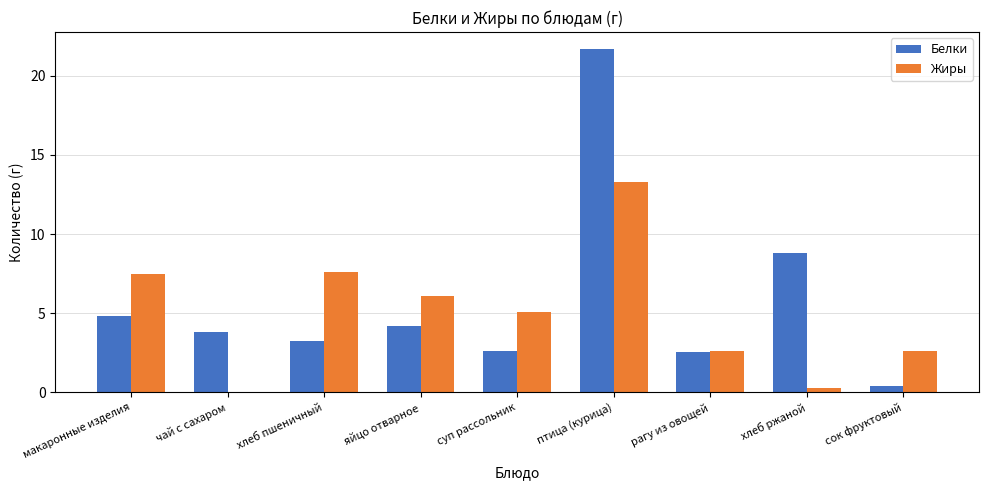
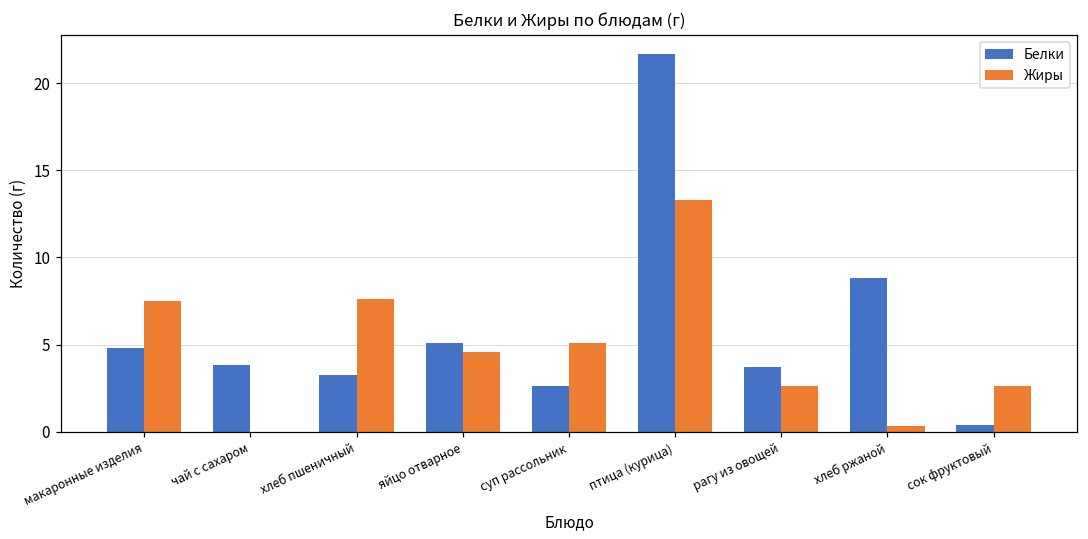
  {
    "Белки": {
      "макаронные изделия": 4.8,
      "чай с сахаром": 3.8,
      "хлеб пшеничный": 3.3,
-     "яйцо отварное": 4.2,
+     "яйцо отварное": 5.1,
      "суп рассольник": 2.6,
      "птица (курица)": 21.7,
-     "рагу из овощей": 2.5,
+     "рагу из овощей": 3.7,
      "хлеб ржаной": 8.8,
      "сок фруктовый": 0.4
    },
    "Жиры": {
      "макаронные изделия": 7.5,
      "чай с сахаром": 0.0,
      "хлеб пшеничный": 7.6,
-     "яйцо отварное": 6.1,
+     "яйцо отварное": 4.6,
      "суп рассольник": 5.1,
      "птица (курица)": 13.3,
      "рагу из овощей": 2.6,
      "хлеб ржаной": 0.3,
      "сок фруктовый": 2.6
    }
  }
